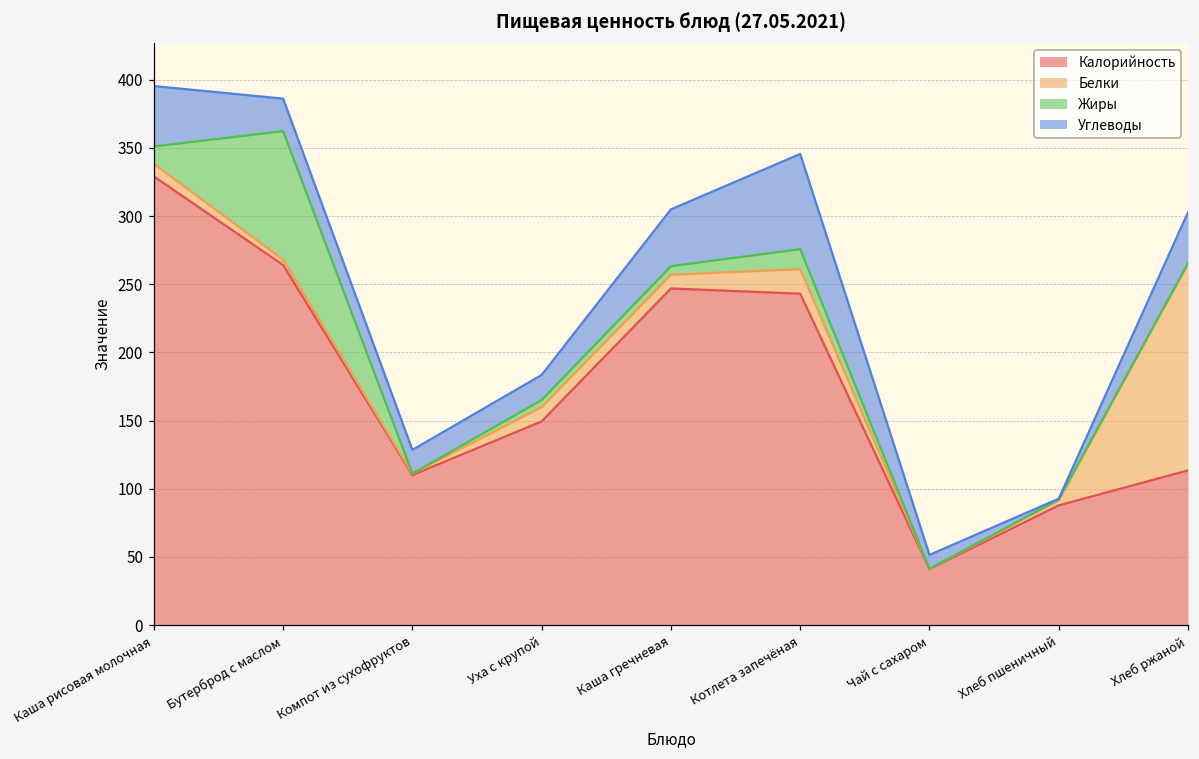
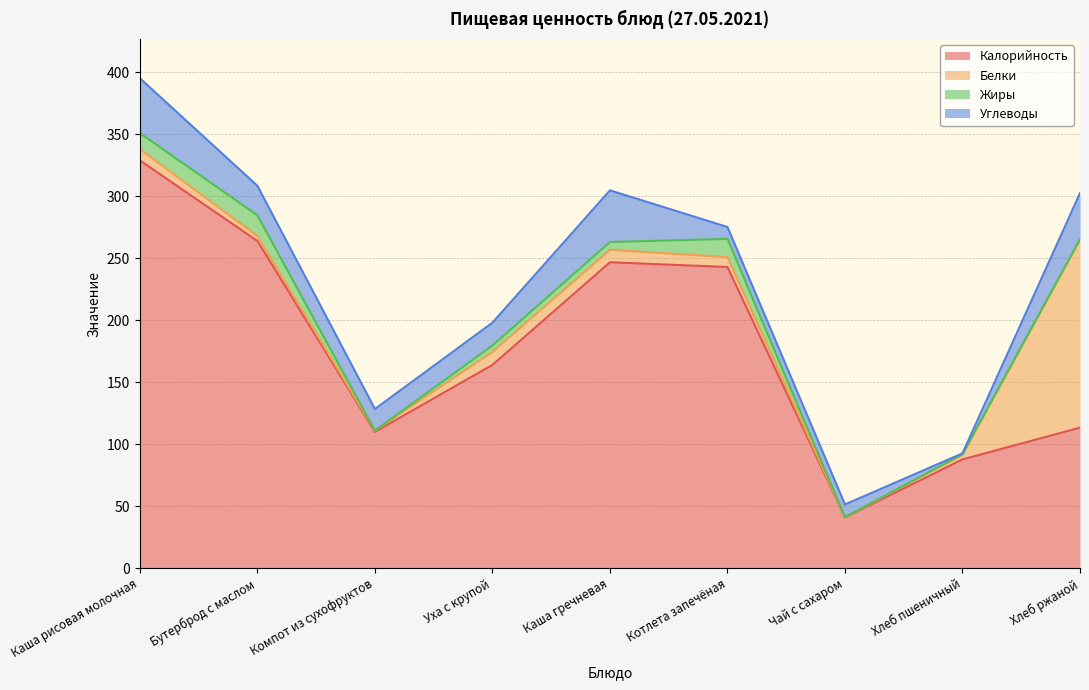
  {
    "Калорийность": {
      "Каша рисовая молочная": 329,
      "Бутерброд с маслом": 264,
-     "Уха с крупой": 149,
+     "Уха с крупой": 164,
      "Каша гречневая": 247,
      "Котлета запечёная": 243,
      "Хлеб пшеничный": 88,
      "Хлеб ржаной": 113
    },
    "Белки": {
      "Каша рисовая молочная": 9,
      "Бутерброд с маслом": 4,
      "Уха с крупой": 11,
      "Каша гречневая": 10,
-     "Котлета запечёная": 18
+     "Котлета запечёная": 8
    },
    "Жиры": {
      "Каша рисовая молочная": 13,
-     "Бутерброд с маслом": 94,
+     "Бутерброд с маслом": 17,
      "Уха с крупой": 5,
      "Каша гречневая": 6,
      "Котлета запечёная": 15
    },
    "Углеводы": {
      "Каша рисовая молочная": 44,
      "Бутерброд с маслом": 24,
      "Компот из сухофруктов": 17,
      "Уха с крупой": 18,
      "Каша гречневая": 42,
-     "Котлета запечёная": 70,
+     "Котлета запечёная": 10,
      "Чай с сахаром": 10,
      "Хлеб ржаной": 37
    }
  }
